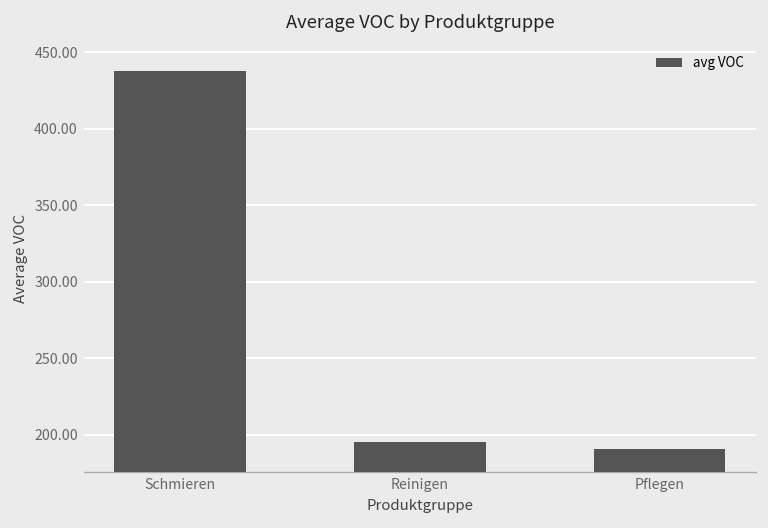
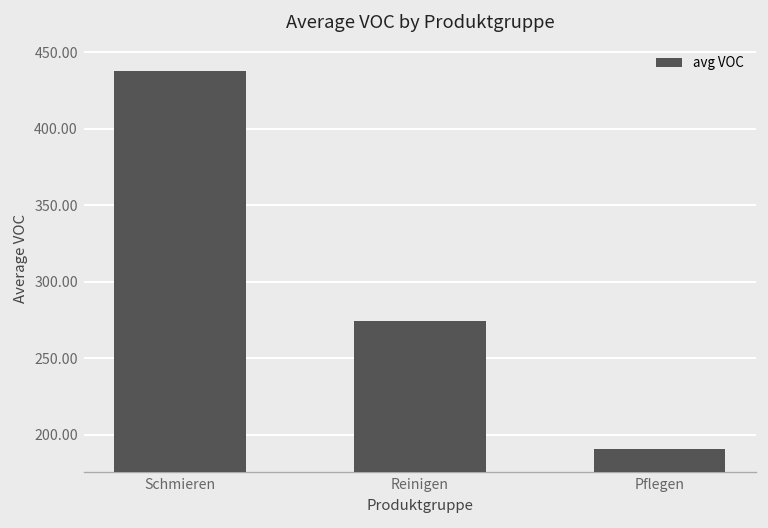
  {
    "Schmieren": 438,
-   "Reinigen": 196,
+   "Reinigen": 275,
    "Pflegen": 191
  }
